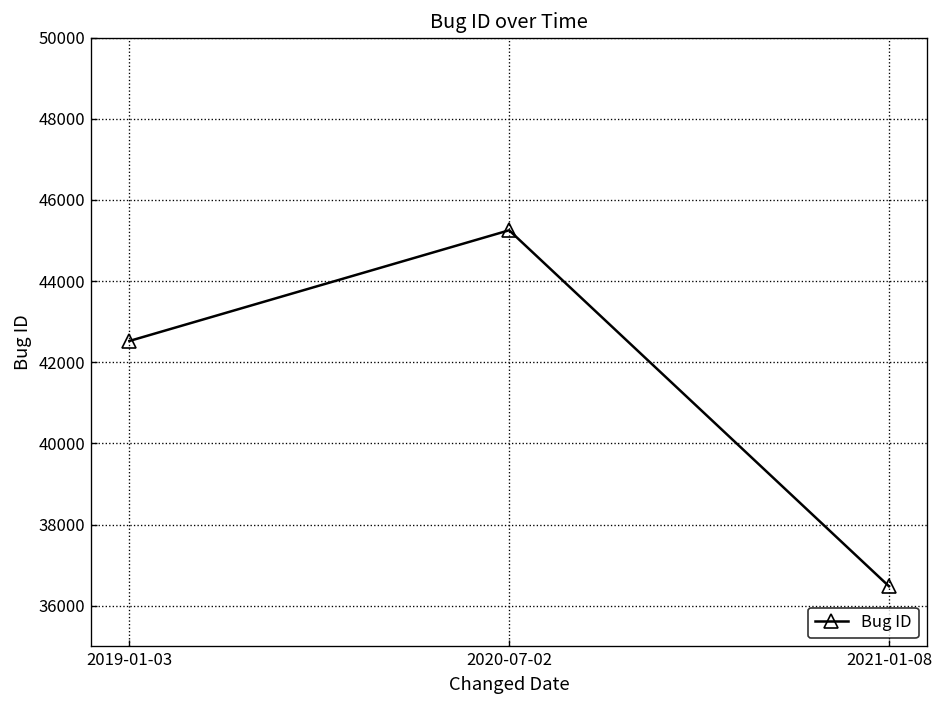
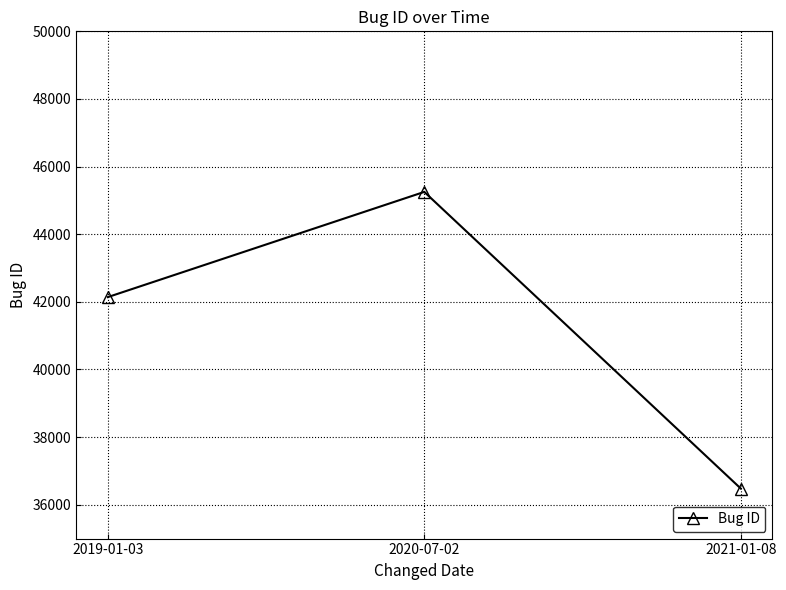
  {
-   "2019-01-03": 42500,
+   "2019-01-03": 42100,
    "2020-07-02": 45300,
    "2021-01-08": 36500
  }
